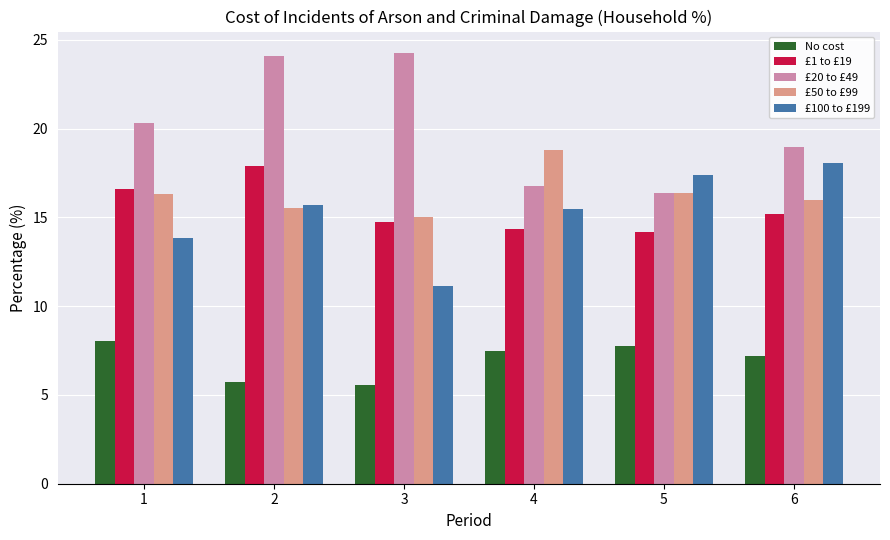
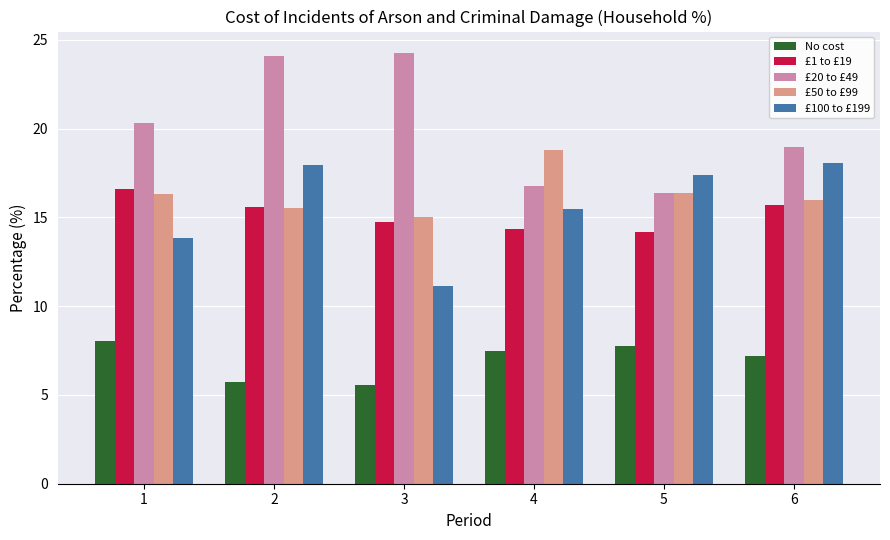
  {
    "No cost": {
      "1": 8.0,
      "2": 5.7,
      "3": 5.6,
      "4": 7.5,
      "5": 7.7,
      "6": 7.2
    },
    "£1 to £19": {
      "1": 16.6,
-     "2": 17.9,
+     "2": 15.6,
      "3": 14.7,
      "4": 14.3,
      "5": 14.2,
-     "6": 15.2
+     "6": 15.7
    },
    "£100 to £199": {
      "1": 13.8,
-     "2": 15.7,
+     "2": 17.9,
      "3": 11.1,
      "4": 15.5,
      "5": 17.4,
      "6": 18.0
    }
  }
